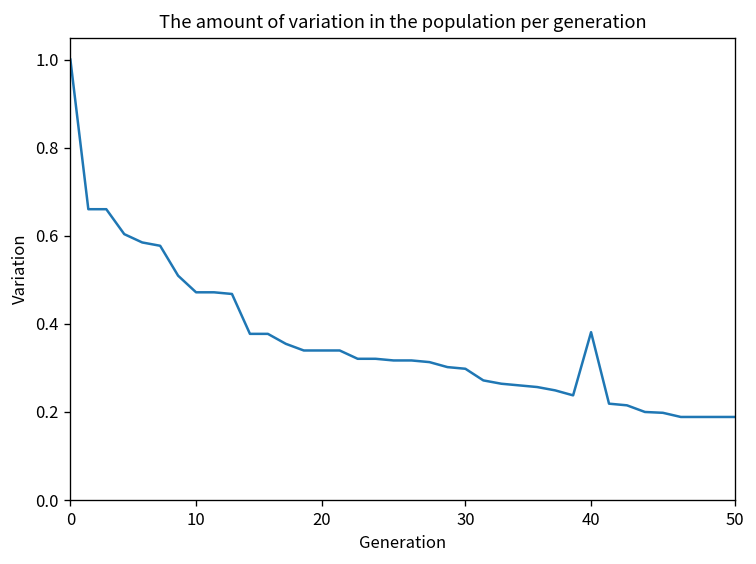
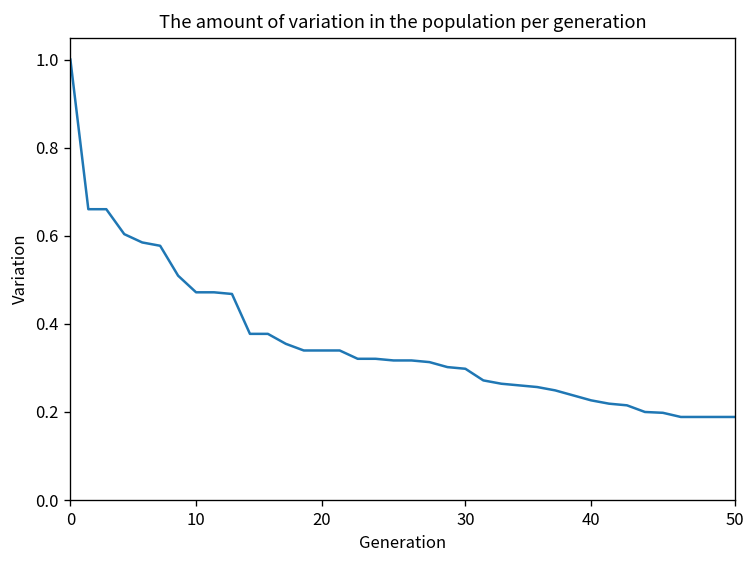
  {
    "0": 1.00,
-   "40": 0.38,
+   "40": 0.23,
    "50": 0.19
  }
